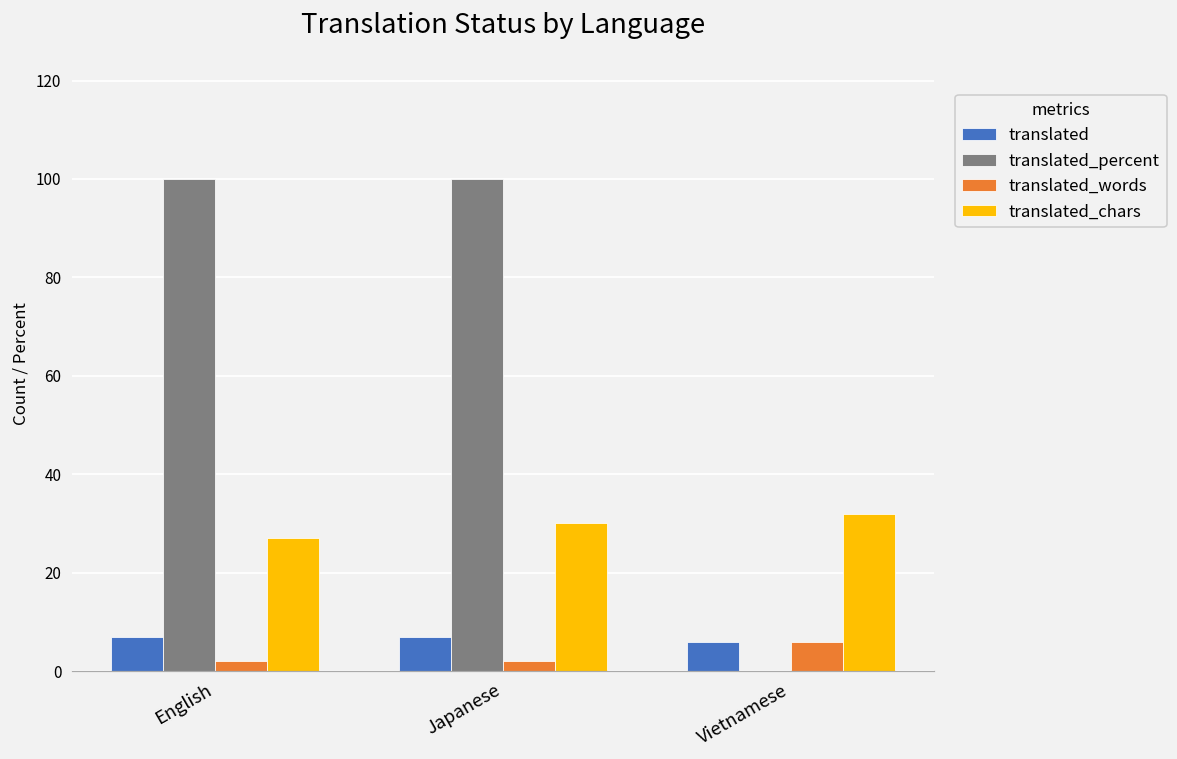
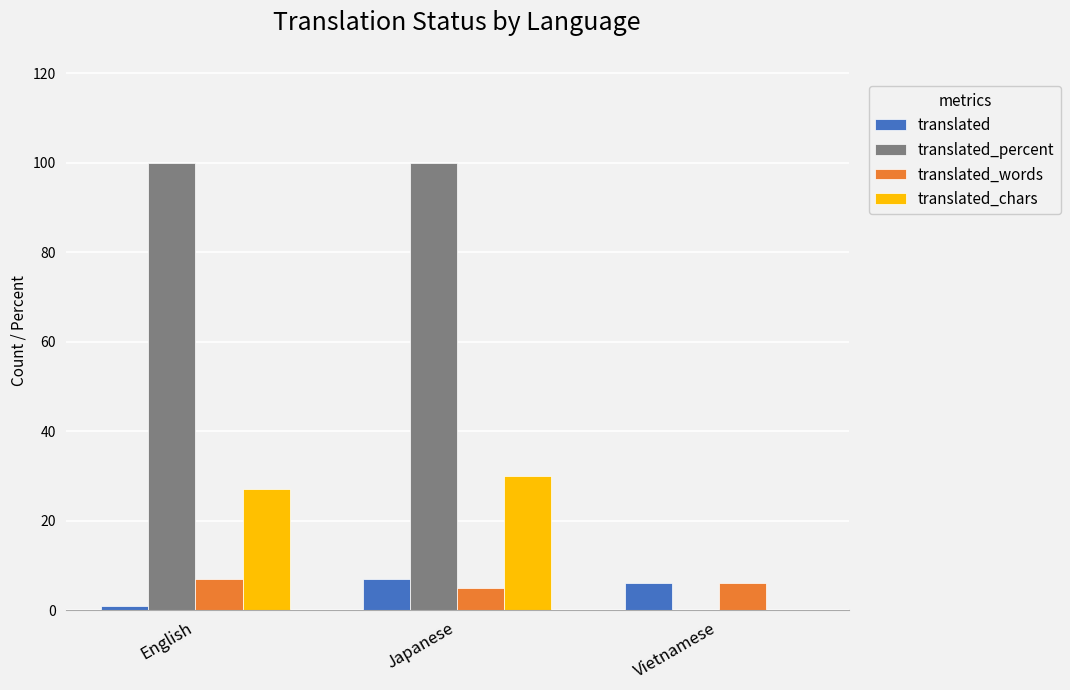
  {
    "translated": {
-     "English": 7,
+     "English": 1,
      "Japanese": 7,
      "Vietnamese": 6
    },
    "translated_percent": {
      "English": 100,
      "Japanese": 100,
      "Vietnamese": 0
    },
    "translated_words": {
-     "English": 2,
-     "Japanese": 2,
+     "English": 7,
+     "Japanese": 5,
      "Vietnamese": 6
    },
    "translated_chars": {
      "English": 27,
      "Japanese": 30,
-     "Vietnamese": 32
+     "Vietnamese": 0
    }
  }
